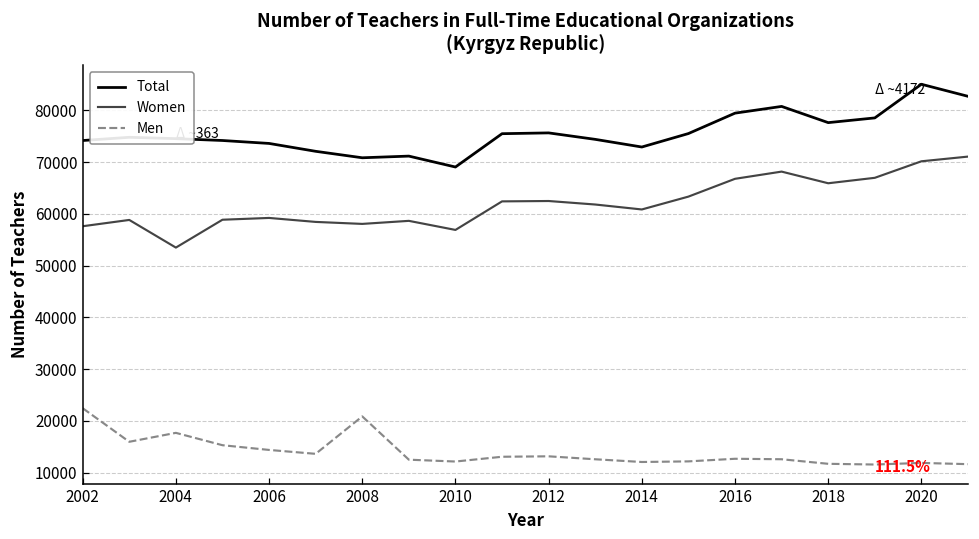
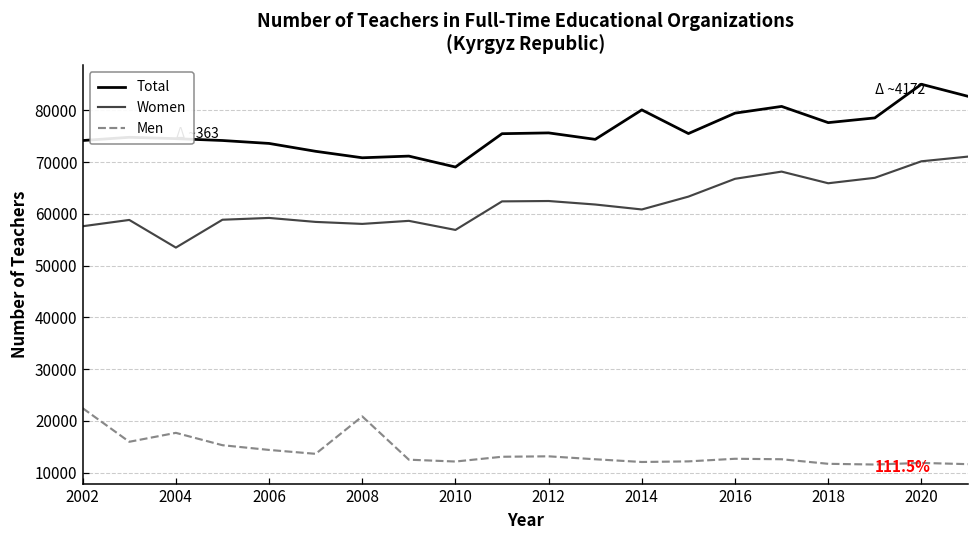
  {
    "Total": {
      "2002": 74000,
      "2006": 74000,
      "2008": 71000,
      "2010": 69000,
      "2012": 76000,
-     "2014": 73000,
+     "2014": 80000,
      "2016": 79000,
      "2018": 78000
    },
    "Women": {
      "2002": 58000,
      "2004": 53000,
      "2006": 59000,
      "2008": 58000,
      "2010": 57000,
      "2012": 62000,
      "2014": 61000,
      "2016": 67000,
      "2018": 66000,
      "2020": 70000
    },
    "Men": {
      "2002": 22000,
      "2004": 18000,
      "2006": 14000,
      "2008": 21000,
      "2010": 12000,
      "2012": 13000,
      "2014": 12000,
      "2016": 13000,
      "2018": 12000
    }
  }
